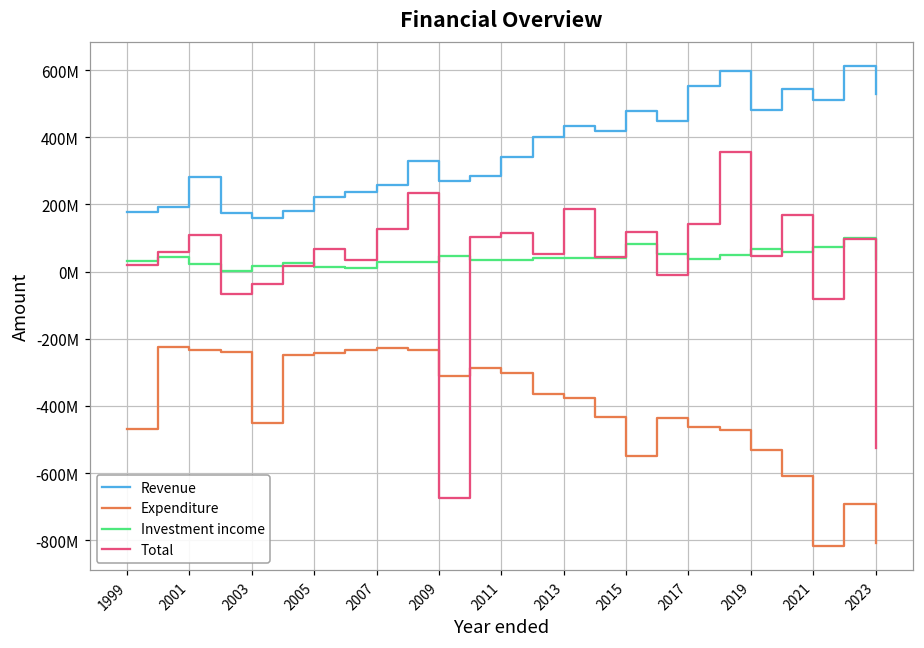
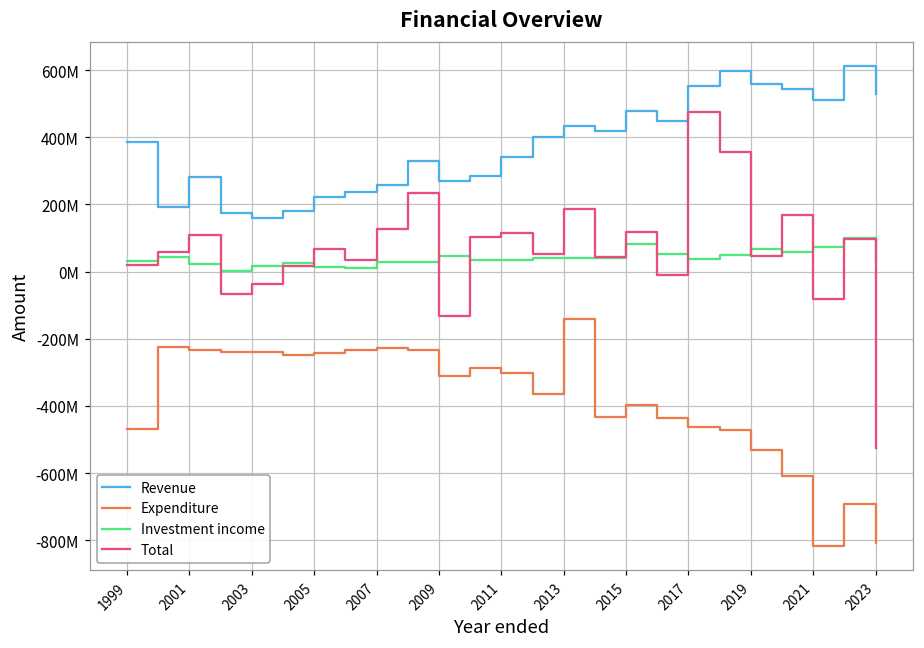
  {
    "Revenue": {
-     "1999": 180000000,
+     "1999": 390000000,
      "2001": 280000000,
      "2003": 160000000,
      "2005": 220000000,
      "2007": 260000000,
      "2009": 270000000,
      "2011": 340000000,
      "2013": 430000000,
      "2015": 480000000,
      "2017": 550000000,
-     "2019": 480000000,
+     "2019": 560000000,
      "2021": 510000000,
      "2023": 530000000
    },
    "Expenditure": {
      "1999": -470000000,
      "2001": -230000000,
-     "2003": -450000000,
+     "2003": -240000000,
      "2005": -240000000,
      "2007": -230000000,
      "2009": -310000000,
      "2011": -300000000,
-     "2013": -380000000,
-     "2015": -550000000,
+     "2013": -140000000,
+     "2015": -400000000,
      "2017": -460000000,
      "2019": -530000000,
      "2021": -820000000,
      "2023": -810000000
    },
    "Investment income": {
      "1999": 30000000,
      "2001": 20000000,
      "2003": 20000000,
      "2005": 10000000,
      "2007": 30000000,
      "2009": 50000000,
      "2011": 30000000,
      "2013": 40000000,
      "2015": 80000000,
      "2017": 40000000,
      "2019": 70000000,
      "2021": 70000000,
      "2023": 40000000
    },
    "Total": {
      "1999": 20000000,
      "2001": 110000000,
      "2003": -40000000,
      "2005": 70000000,
      "2007": 130000000,
-     "2009": -670000000,
+     "2009": -130000000,
      "2011": 120000000,
      "2013": 190000000,
      "2015": 120000000,
-     "2017": 140000000,
+     "2017": 480000000,
      "2019": 50000000,
      "2021": -80000000,
      "2023": -530000000
    }
  }
